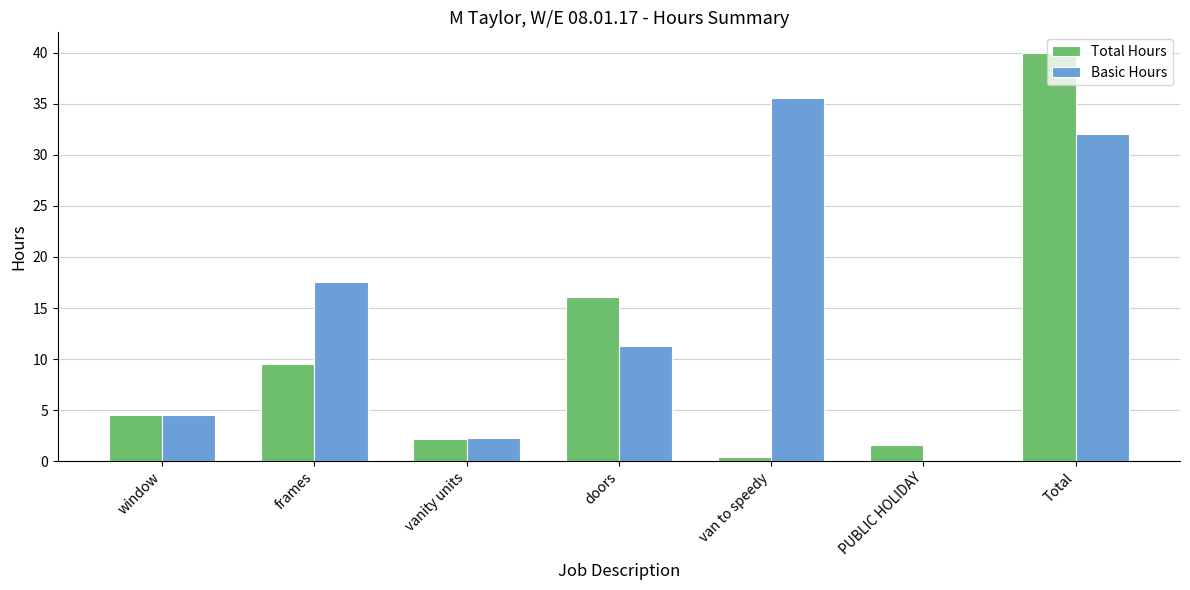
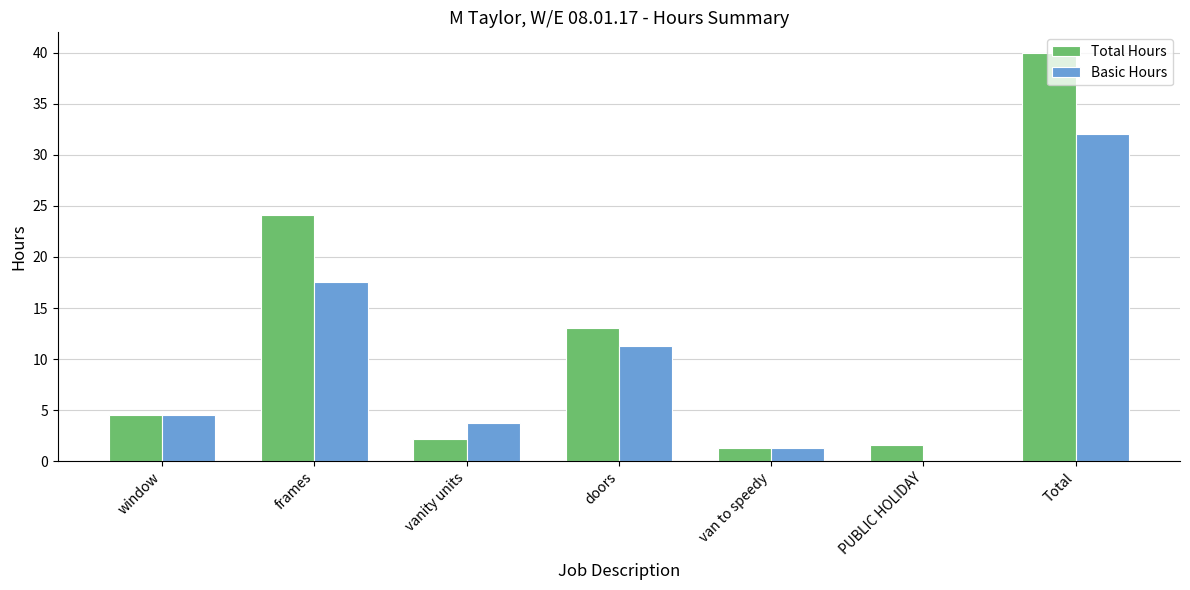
  {
    "Total Hours": {
      "window": 4.5,
-     "frames": 9.5,
+     "frames": 24.1,
      "vanity units": 2.2,
-     "doors": 16.1,
-     "van to speedy": 0.4,
+     "doors": 13.0,
+     "van to speedy": 1.3,
      "PUBLIC HOLIDAY": 1.6
    },
    "Basic Hours": {
      "window": 4.5,
      "frames": 17.5,
-     "vanity units": 2.3,
+     "vanity units": 3.8,
      "doors": 11.3,
-     "van to speedy": 35.6,
+     "van to speedy": 1.3,
      "PUBLIC HOLIDAY": 0.0,
      "Total": 32.0
    }
  }
